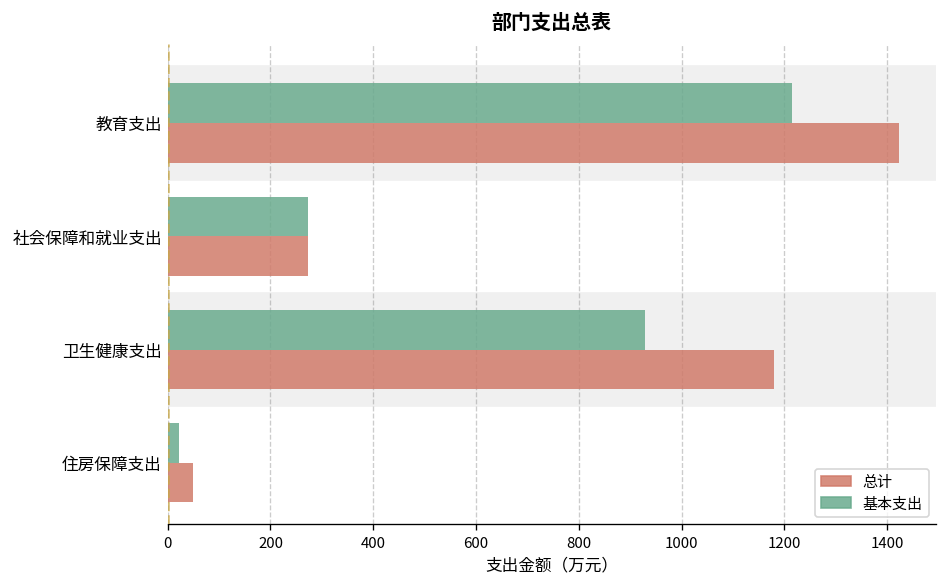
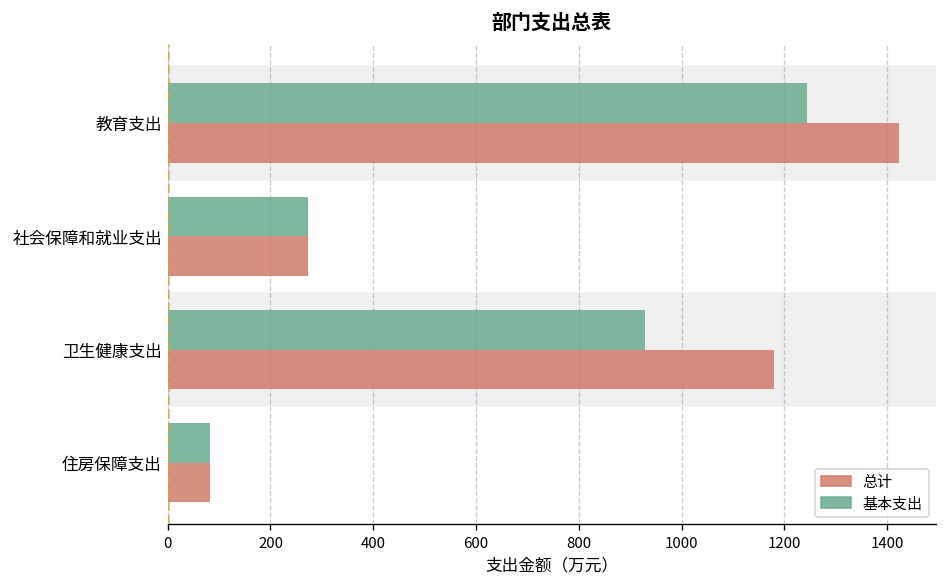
  {
    "总计": {
      "教育支出": 1420,
      "社会保障和就业支出": 270,
      "卫生健康支出": 1180,
-     "住房保障支出": 50
+     "住房保障支出": 80
    },
    "基本支出": {
-     "教育支出": 1210,
+     "教育支出": 1240,
      "社会保障和就业支出": 270,
      "卫生健康支出": 930,
-     "住房保障支出": 20
+     "住房保障支出": 80
    }
  }
